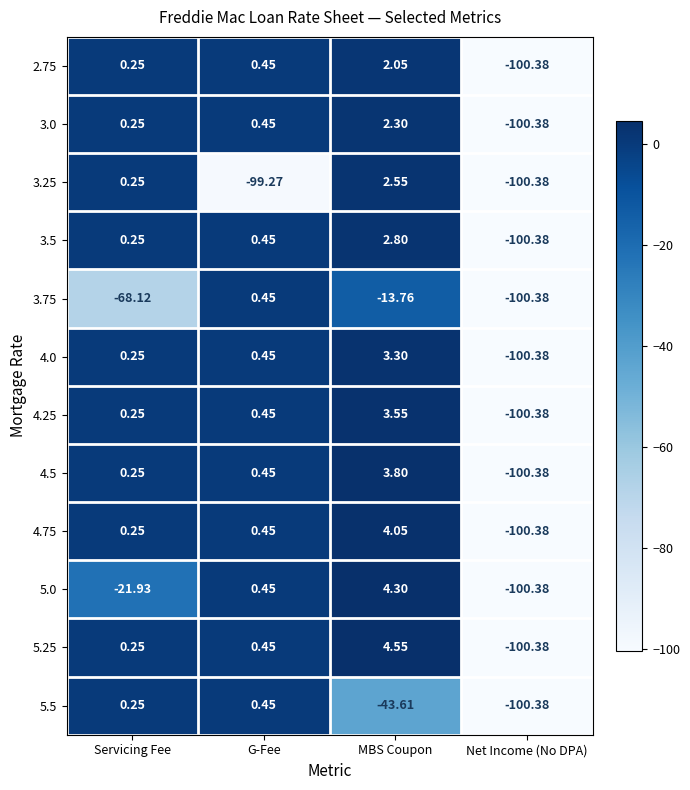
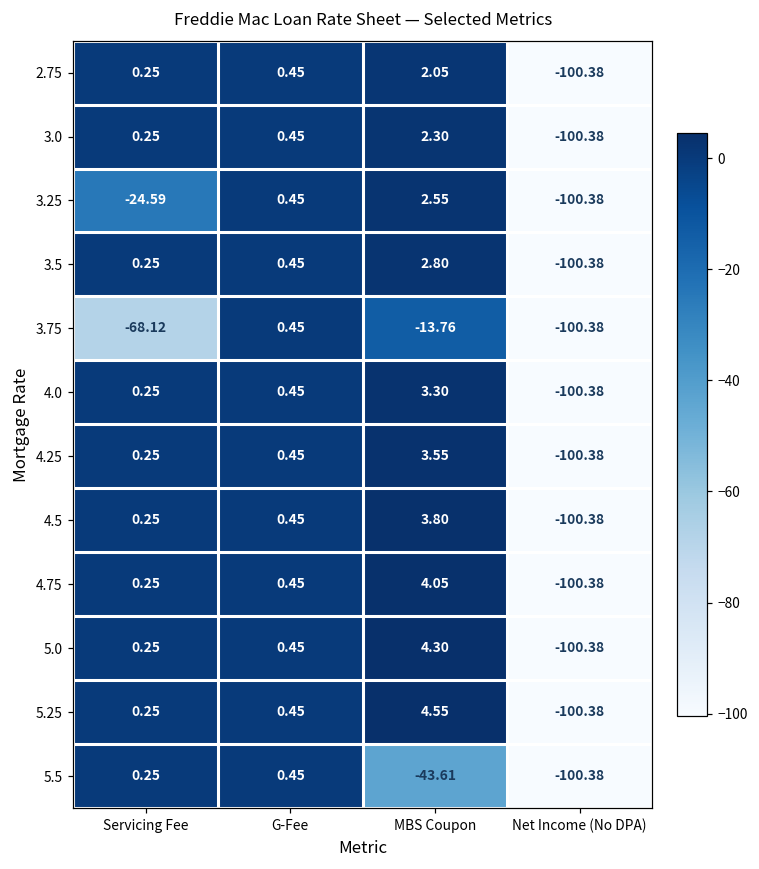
  {
    "2.75": {
      "Servicing Fee": 0.25,
      "G-Fee": 0.45,
      "MBS Coupon": 2.05,
      "Net Income (No DPA)": -100.38
    },
    "3.0": {
      "Servicing Fee": 0.25,
      "G-Fee": 0.45,
      "MBS Coupon": 2.30,
      "Net Income (No DPA)": -100.38
    },
    "3.25": {
-     "Servicing Fee": 0.25,
-     "G-Fee": -99.27,
+     "Servicing Fee": -24.59,
+     "G-Fee": 0.45,
      "MBS Coupon": 2.55,
      "Net Income (No DPA)": -100.38
    },
    "3.5": {
      "Servicing Fee": 0.25,
      "G-Fee": 0.45,
      "MBS Coupon": 2.80,
      "Net Income (No DPA)": -100.38
    },
    "3.75": {
      "Servicing Fee": -68.12,
      "G-Fee": 0.45,
      "MBS Coupon": -13.76,
      "Net Income (No DPA)": -100.38
    },
    "4.0": {
      "Servicing Fee": 0.25,
      "G-Fee": 0.45,
      "MBS Coupon": 3.30,
      "Net Income (No DPA)": -100.38
    },
    "4.25": {
      "Servicing Fee": 0.25,
      "G-Fee": 0.45,
      "MBS Coupon": 3.55,
      "Net Income (No DPA)": -100.38
    },
    "4.5": {
      "Servicing Fee": 0.25,
      "G-Fee": 0.45,
      "MBS Coupon": 3.80,
      "Net Income (No DPA)": -100.38
    },
    "4.75": {
      "Servicing Fee": 0.25,
      "G-Fee": 0.45,
      "MBS Coupon": 4.05,
      "Net Income (No DPA)": -100.38
    },
    "5.0": {
-     "Servicing Fee": -21.93,
+     "Servicing Fee": 0.25,
      "G-Fee": 0.45,
      "MBS Coupon": 4.30,
      "Net Income (No DPA)": -100.38
    },
    "5.25": {
      "Servicing Fee": 0.25,
      "G-Fee": 0.45,
      "MBS Coupon": 4.55,
      "Net Income (No DPA)": -100.38
    },
    "5.5": {
      "Servicing Fee": 0.25,
      "G-Fee": 0.45,
      "MBS Coupon": -43.61,
      "Net Income (No DPA)": -100.38
    }
  }
